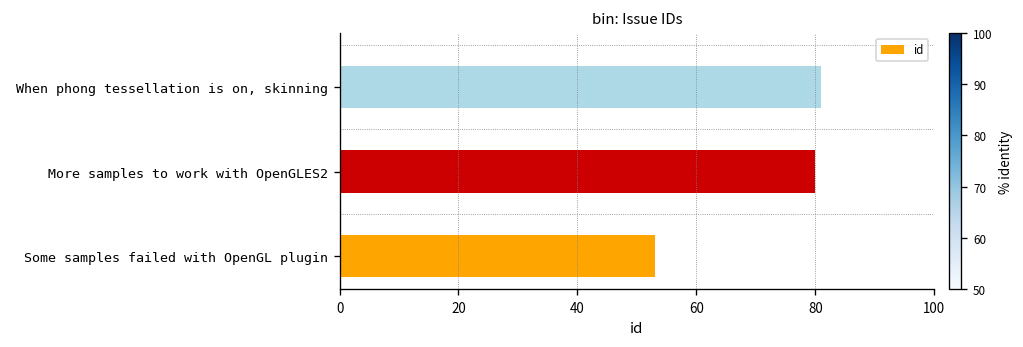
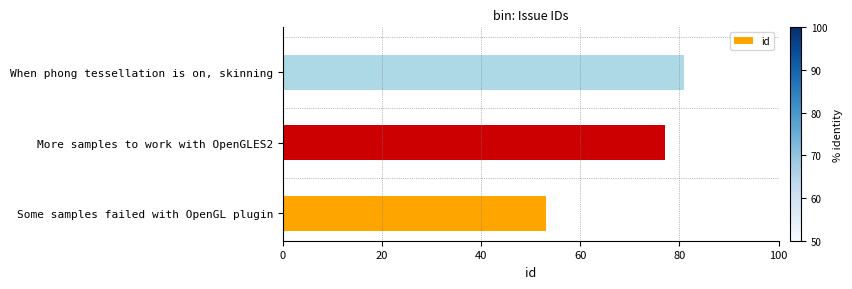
  {
    "When phong tessellation is on, skinning": 81,
-   "More samples to work with OpenGLES2": 80,
+   "More samples to work with OpenGLES2": 77,
    "Some samples failed with OpenGL plugin": 53
  }
